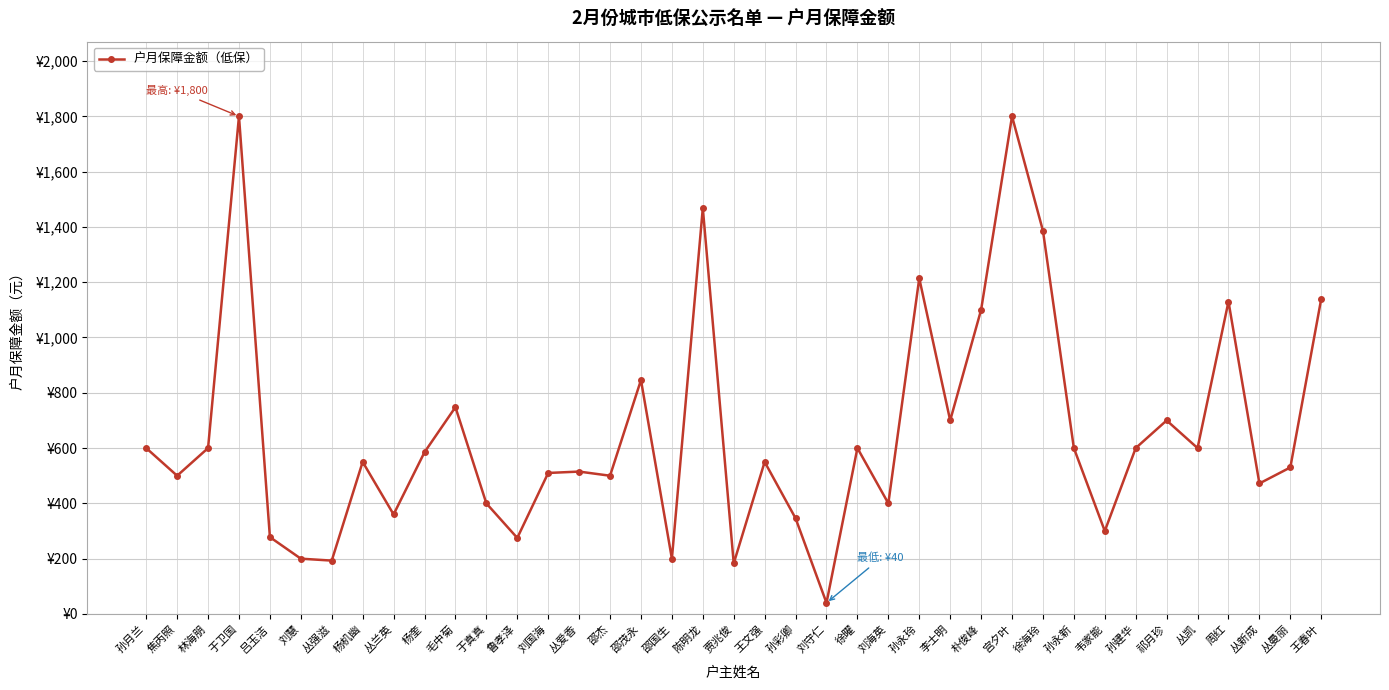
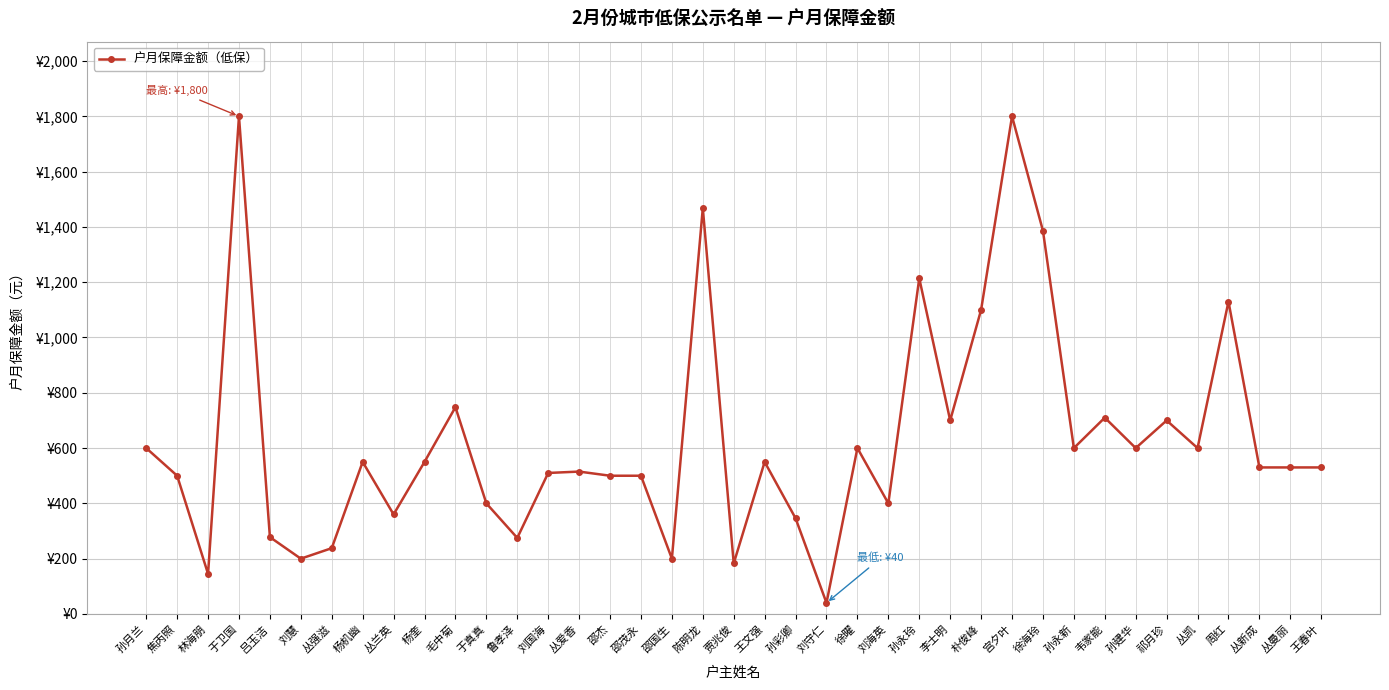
  {
    "孙月兰": "¥600",
    "焦丙照": "¥500",
-   "林海朋": "¥600",
+   "林海朋": "¥150",
    "吕玉洁": "¥280",
    "刘慧": "¥200",
-   "丛强滋": "¥190",
+   "丛强滋": "¥240",
    "杨机幽": "¥550",
    "丛兰英": "¥360",
-   "杨奎": "¥590",
+   "杨奎": "¥550",
    "毛中菊": "¥750",
    "于真真": "¥400",
    "鲁孝泽": "¥280",
    "刘国海": "¥510",
    "丛爱香": "¥520",
    "邵杰": "¥500",
-   "邵茂永": "¥850",
+   "邵茂永": "¥500",
    "邵国生": "¥200",
    "陈明龙": "¥1,470",
    "贾兆俊": "¥180",
    "王文强": "¥550",
    "孙彩卿": "¥350",
    "徐曜": "¥600",
    "刘海英": "¥400",
    "孙永玲": "¥1,210",
    "李士明": "¥700",
    "朴俊峰": "¥1,100",
    "宫夕叶": "¥1,800",
    "徐海玲": "¥1,390",
    "孙永新": "¥600",
-   "韦家能": "¥300",
+   "韦家能": "¥710",
    "孙建华": "¥600",
    "祁月珍": "¥700",
    "丛凯": "¥600",
    "周红": "¥1,130",
-   "丛新成": "¥470",
+   "丛新成": "¥530",
    "丛曼丽": "¥530",
-   "王春叶": "¥1,140"
+   "王春叶": "¥530"
  }
